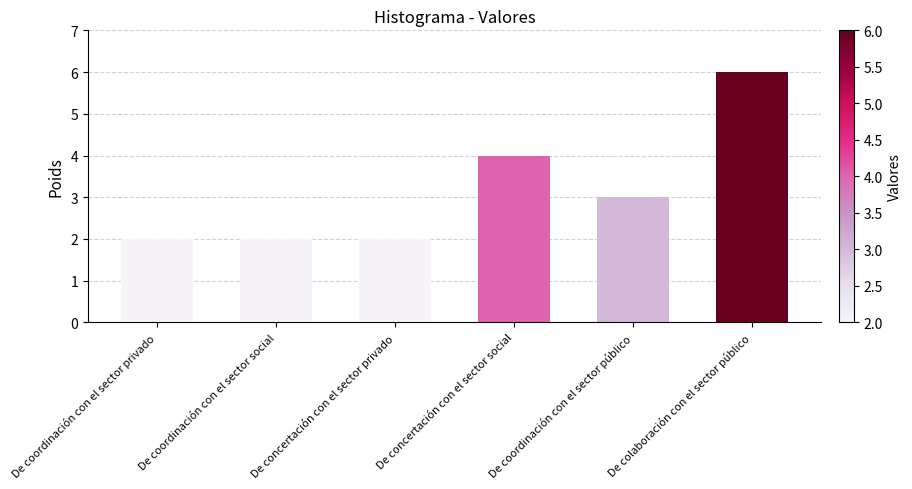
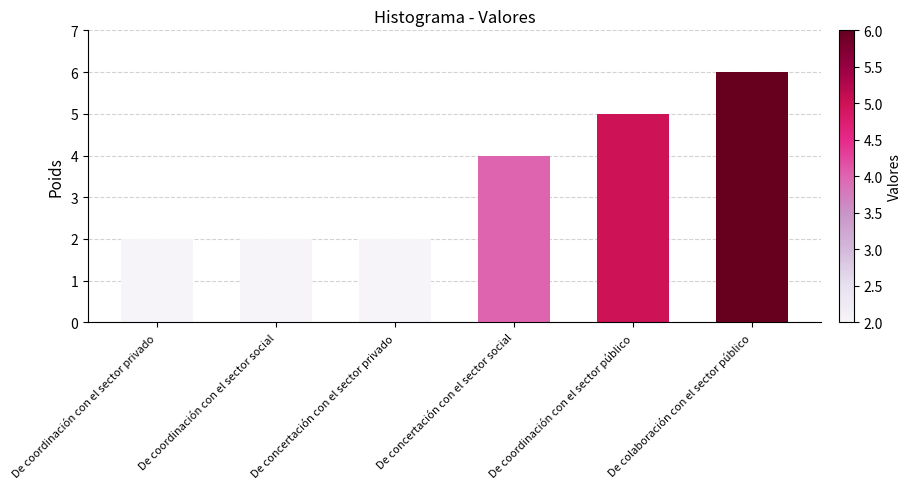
  {
    "De coordinación con el sector privado": 2,
    "De coordinación con el sector social": 2,
    "De concertación con el sector privado": 2,
    "De concertación con el sector social": 4,
-   "De coordinación con el sector público": 3,
+   "De coordinación con el sector público": 5,
    "De colaboración con el sector público": 6
  }
